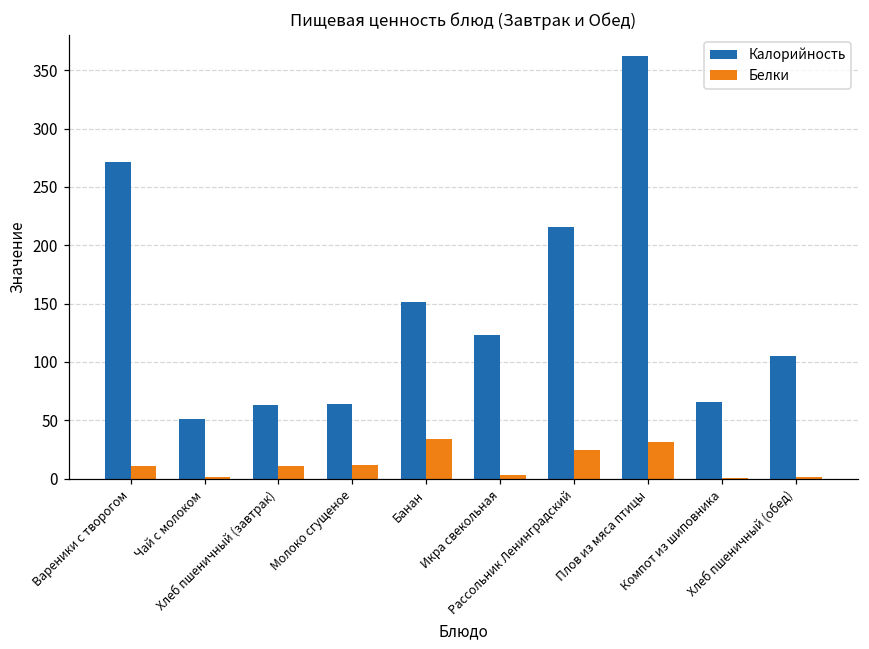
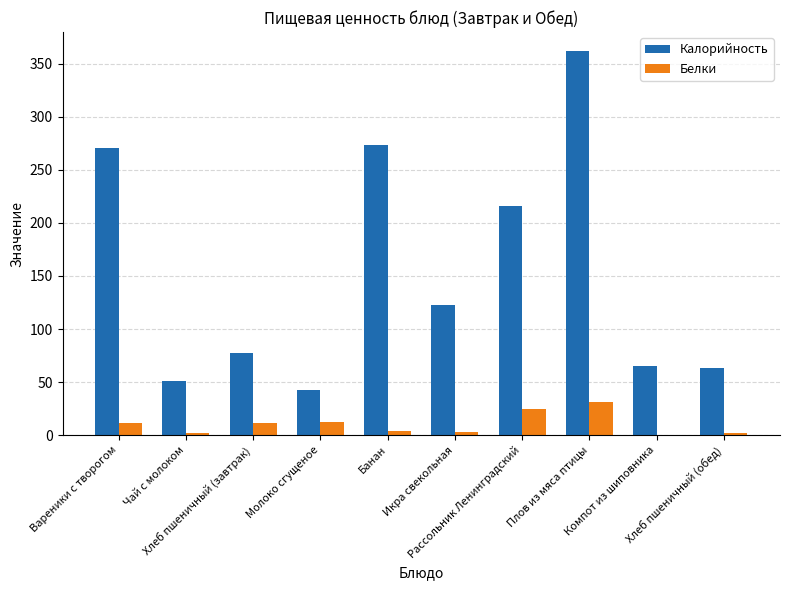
  {
    "Калорийность": {
      "Вареники с творогом": 271,
      "Чай с молоком": 51,
-     "Хлеб пшеничный (завтрак)": 63,
-     "Молоко сгущеное": 64,
-     "Банан": 151,
+     "Хлеб пшеничный (завтрак)": 77,
+     "Молоко сгущеное": 42,
+     "Банан": 273,
      "Икра свекольная": 123,
      "Рассольник Ленинградский": 216,
      "Плов из мяса птицы": 362,
      "Компот из шиповника": 65,
-     "Хлеб пшеничный (обед)": 105
+     "Хлеб пшеничный (обед)": 63
    },
    "Белки": {
      "Вареники с творогом": 11,
      "Хлеб пшеничный (завтрак)": 11,
      "Молоко сгущеное": 12,
-     "Банан": 34,
+     "Банан": 4,
      "Икра свекольная": 3,
      "Рассольник Ленинградский": 25,
      "Плов из мяса птицы": 31
    }
  }
